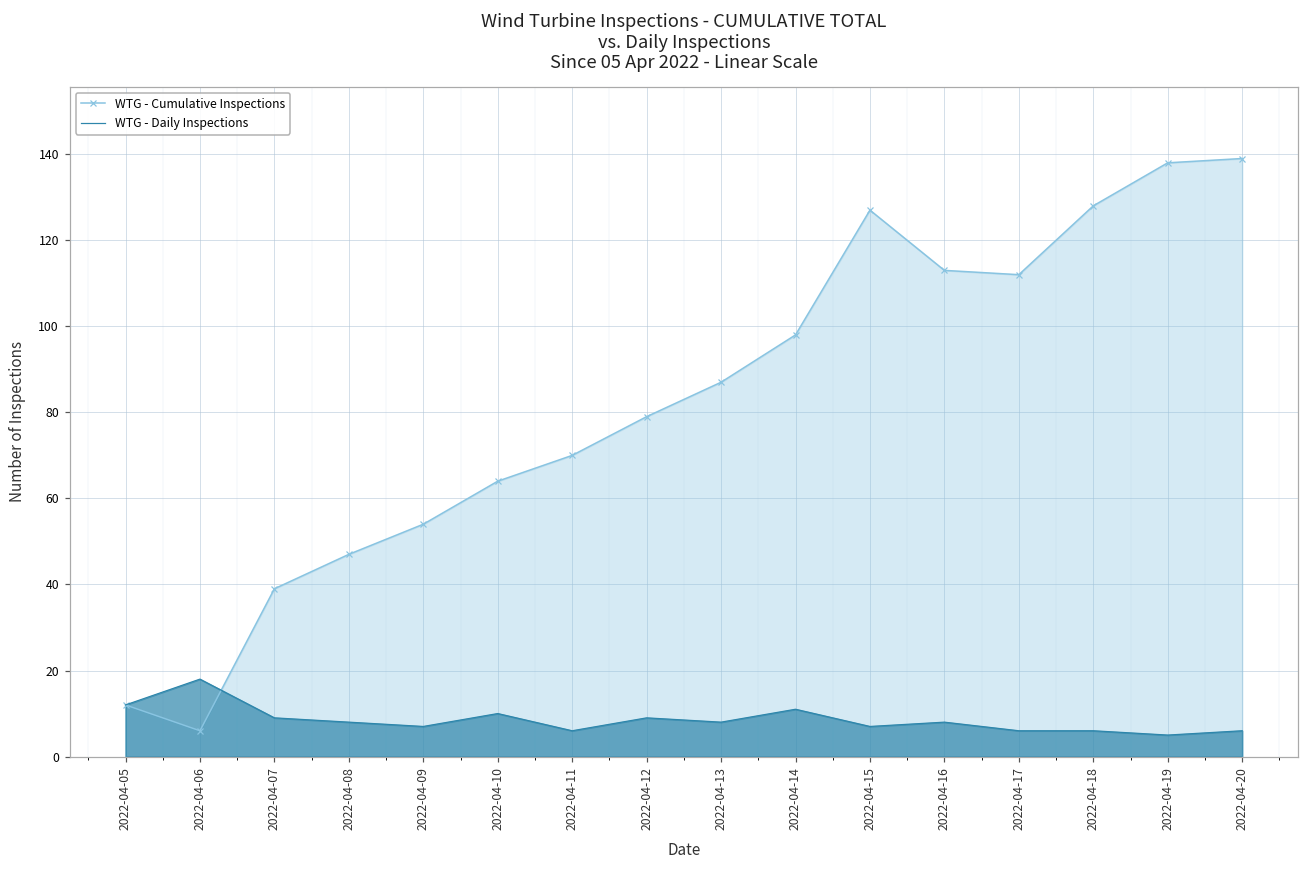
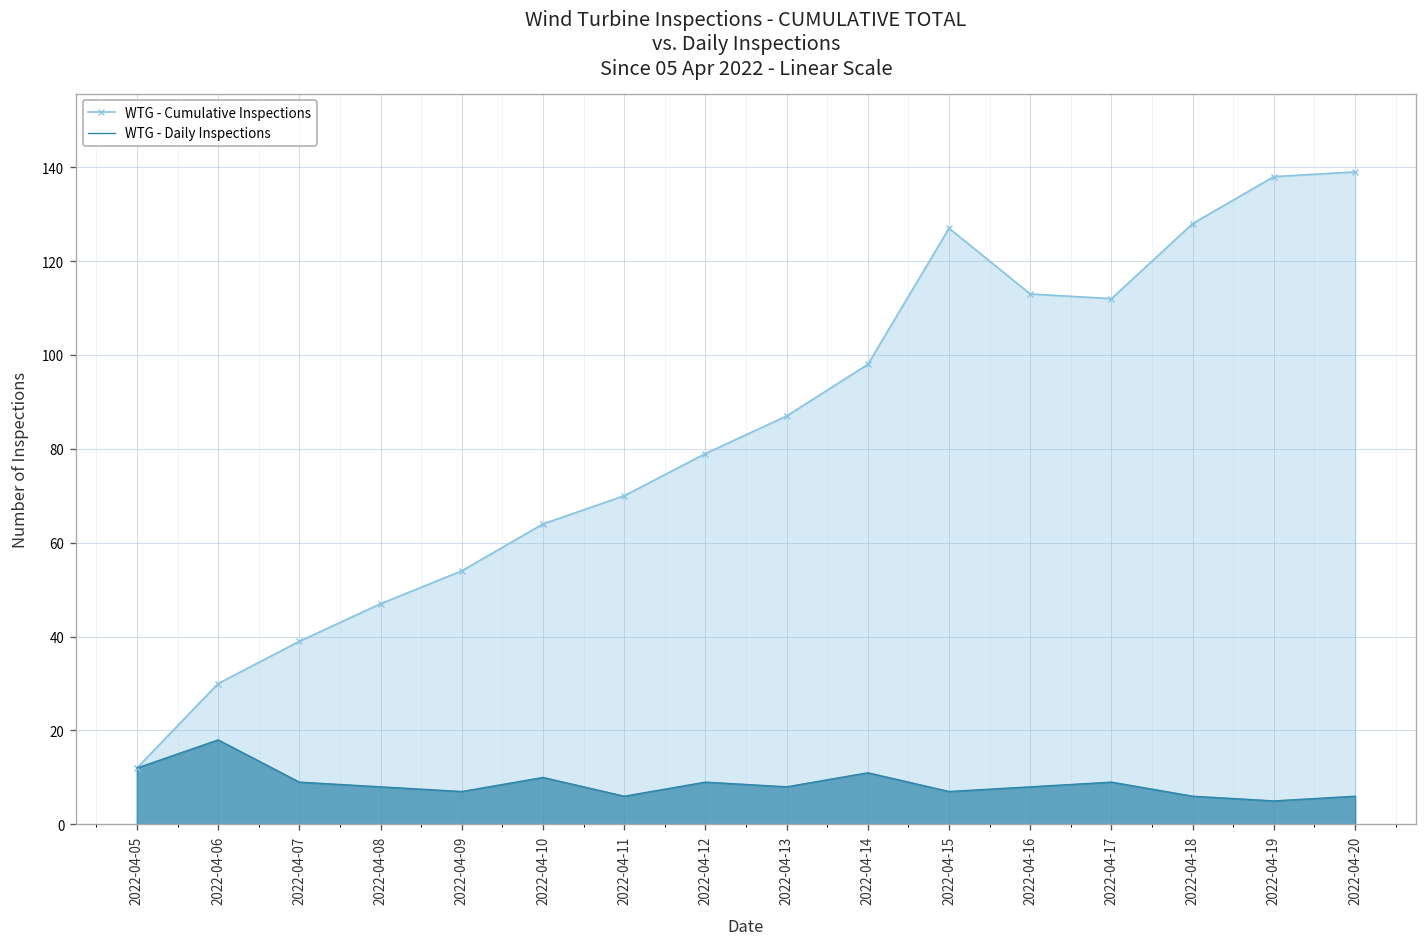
  {
    "WTG - Cumulative Inspections": {
-     "2022-04-06": 6,
+     "2022-04-06": 30,
      "2022-04-07": 39,
      "2022-04-08": 47,
      "2022-04-09": 54,
      "2022-04-10": 64,
      "2022-04-11": 70,
      "2022-04-12": 79,
      "2022-04-13": 87,
      "2022-04-14": 98,
      "2022-04-15": 127,
      "2022-04-16": 113,
      "2022-04-17": 112,
      "2022-04-18": 128,
      "2022-04-19": 138,
      "2022-04-20": 139
    },
    "WTG - Daily Inspections": {
      "2022-04-06": 18,
      "2022-04-07": 9,
      "2022-04-08": 8,
      "2022-04-09": 7,
      "2022-04-10": 10,
      "2022-04-11": 6,
      "2022-04-12": 9,
      "2022-04-13": 8,
      "2022-04-14": 11,
      "2022-04-15": 7,
      "2022-04-16": 8,
-     "2022-04-17": 6,
+     "2022-04-17": 9,
      "2022-04-18": 6,
      "2022-04-19": 5,
      "2022-04-20": 6
    }
  }
